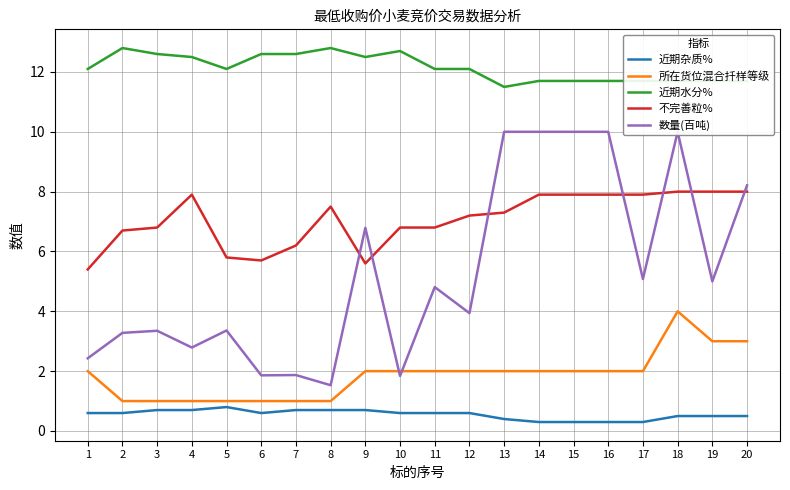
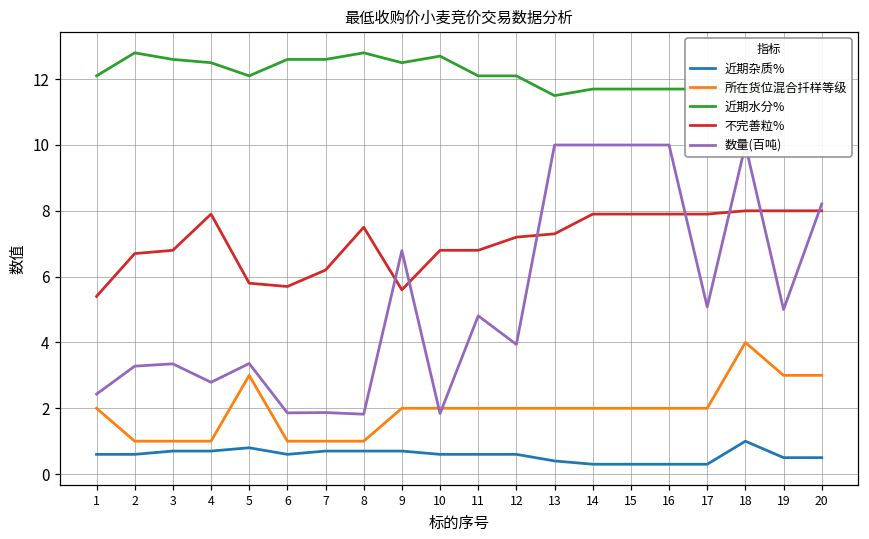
  {
    "近期杂质%": {
      "1": 0.6,
      "2": 0.6,
      "3": 0.7,
      "4": 0.7,
      "5": 0.8,
      "6": 0.6,
      "7": 0.7,
      "8": 0.7,
      "9": 0.7,
      "10": 0.6,
      "11": 0.6,
      "12": 0.6,
      "13": 0.4,
      "14": 0.3,
      "15": 0.3,
      "16": 0.3,
      "17": 0.3,
-     "18": 0.5,
+     "18": 1.0,
      "19": 0.5,
      "20": 0.5
    },
    "所在货位混合扦样等级": {
      "1": 2,
      "2": 1,
      "3": 1,
      "4": 1,
-     "5": 1,
+     "5": 3,
      "6": 1,
      "7": 1,
      "8": 1,
      "9": 2,
      "10": 2,
      "11": 2,
      "12": 2,
      "13": 2,
      "14": 2,
      "15": 2,
      "16": 2,
      "17": 2,
      "18": 4,
      "19": 3,
      "20": 3
    },
    "近期水分%": {
      "1": 12.1,
      "2": 12.8,
      "3": 12.6,
      "4": 12.5,
      "5": 12.1,
      "6": 12.6,
      "7": 12.6,
      "8": 12.8,
      "9": 12.5,
      "10": 12.7,
      "11": 12.1,
      "12": 12.1,
      "13": 11.5,
      "14": 11.7,
      "15": 11.7,
      "16": 11.7
    },
    "不完善粒%": {
      "1": 5.4,
      "2": 6.7,
      "3": 6.8,
      "4": 7.9,
      "5": 5.8,
      "6": 5.7,
      "7": 6.2,
      "8": 7.5,
      "9": 5.6,
      "10": 6.8,
      "11": 6.8,
      "12": 7.2,
      "13": 7.3,
      "14": 7.9,
      "15": 7.9,
      "16": 7.9,
      "17": 7.9,
      "18": 8.0,
      "19": 8.0,
      "20": 8.0
    },
    "数量(百吨)": {
      "1": 2.4,
      "2": 3.3,
      "3": 3.4,
      "4": 2.8,
      "5": 3.4,
      "6": 1.9,
      "7": 1.9,
-     "8": 1.5,
+     "8": 1.8,
      "9": 6.8,
      "10": 1.8,
      "11": 4.8,
      "12": 3.9,
      "13": 10.0,
      "14": 10.0,
      "15": 10.0,
      "16": 10.0,
      "17": 5.1,
      "19": 5.0,
      "20": 8.2
    }
  }
